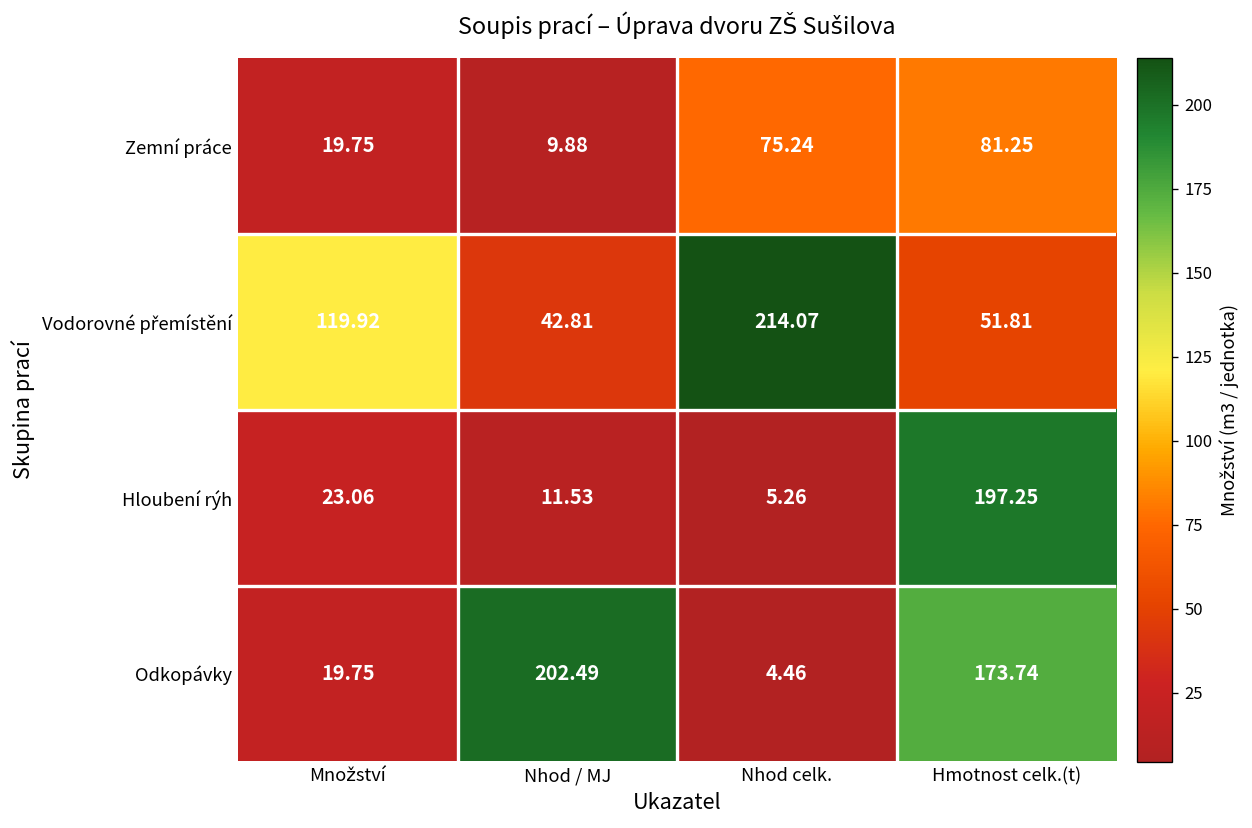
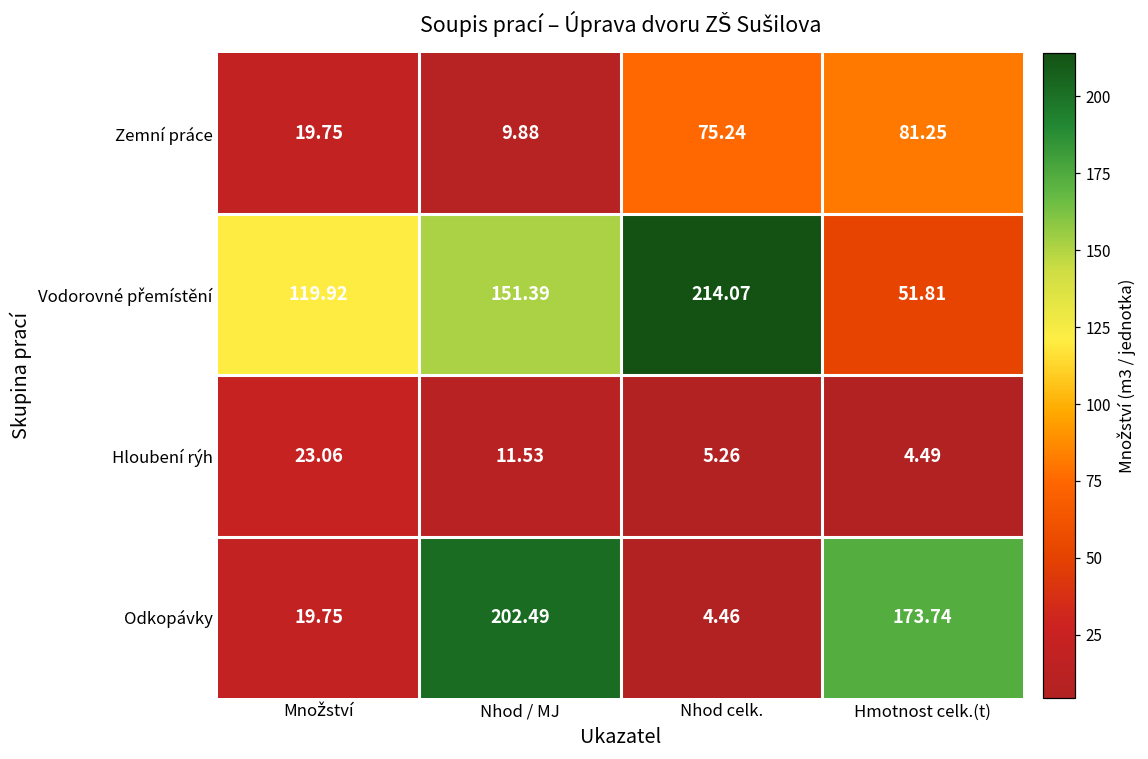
  {
    "Zemní práce": {
      "Množství": 19.75,
      "Nhod / MJ": 9.88,
      "Nhod celk.": 75.24,
      "Hmotnost celk.(t)": 81.25
    },
    "Vodorovné přemístění": {
      "Množství": 119.92,
-     "Nhod / MJ": 42.81,
+     "Nhod / MJ": 151.39,
      "Nhod celk.": 214.07,
      "Hmotnost celk.(t)": 51.81
    },
    "Hloubení rýh": {
      "Množství": 23.06,
      "Nhod / MJ": 11.53,
      "Nhod celk.": 5.26,
-     "Hmotnost celk.(t)": 197.25
+     "Hmotnost celk.(t)": 4.49
    },
    "Odkopávky": {
      "Množství": 19.75,
      "Nhod / MJ": 202.49,
      "Nhod celk.": 4.46,
      "Hmotnost celk.(t)": 173.74
    }
  }
